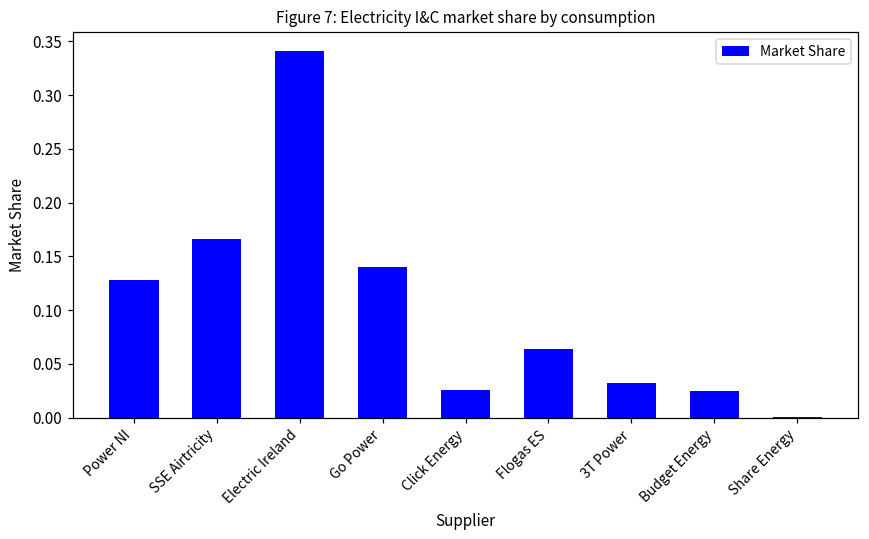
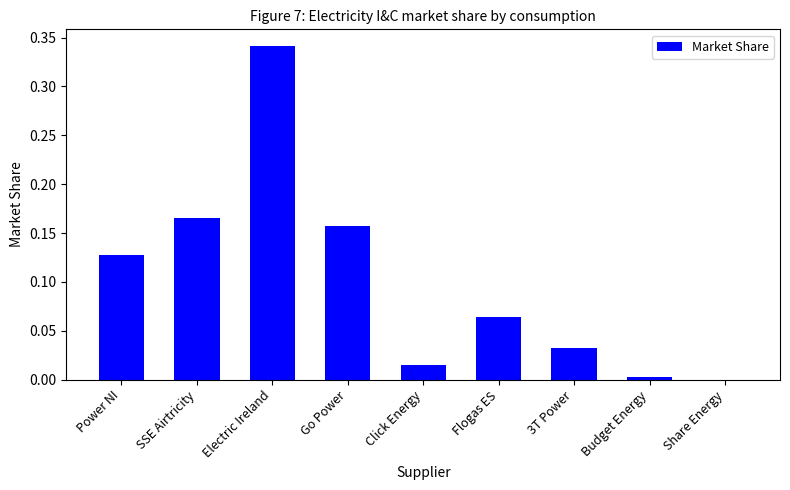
  {
    "Power NI": 0.13,
    "SSE Airtricity": 0.17,
    "Electric Ireland": 0.34,
-   "Go Power": 0.14,
-   "Click Energy": 0.03,
+   "Go Power": 0.16,
+   "Click Energy": 0.01,
    "Flogas ES": 0.06,
    "3T Power": 0.03,
-   "Budget Energy": 0.03
+   "Budget Energy": 0.00
  }
